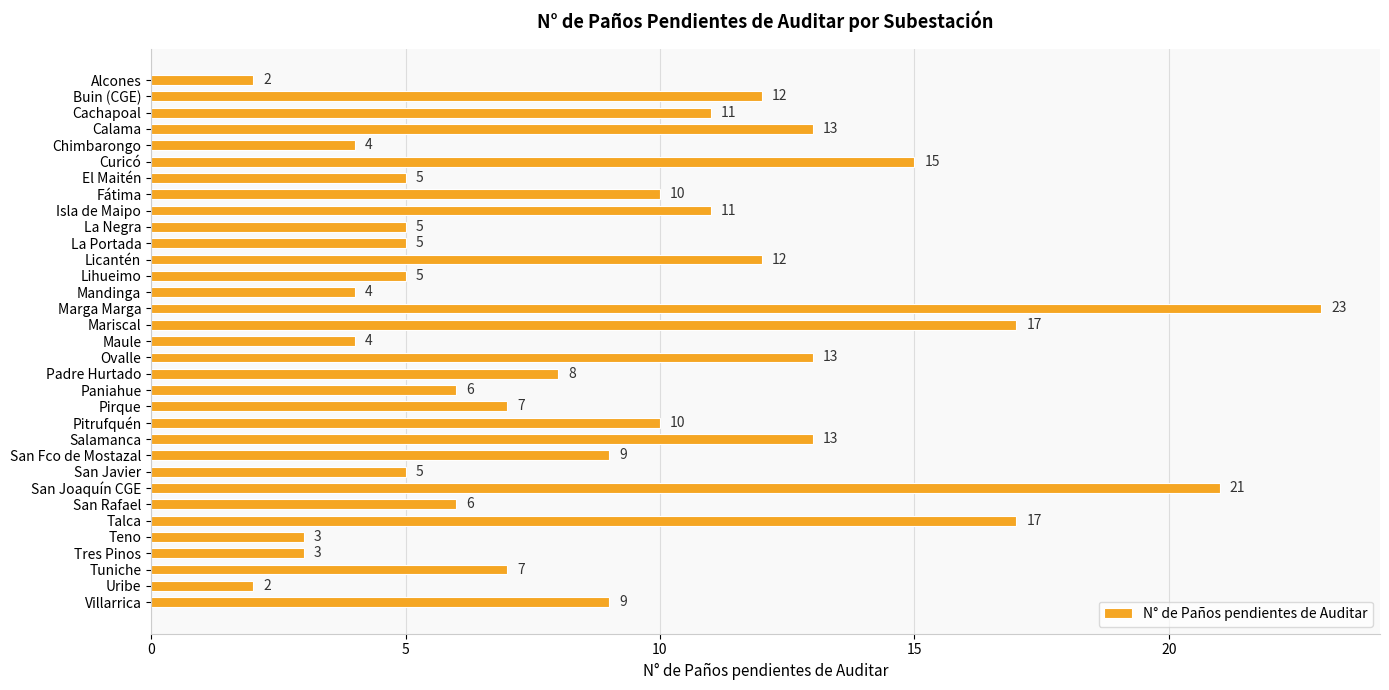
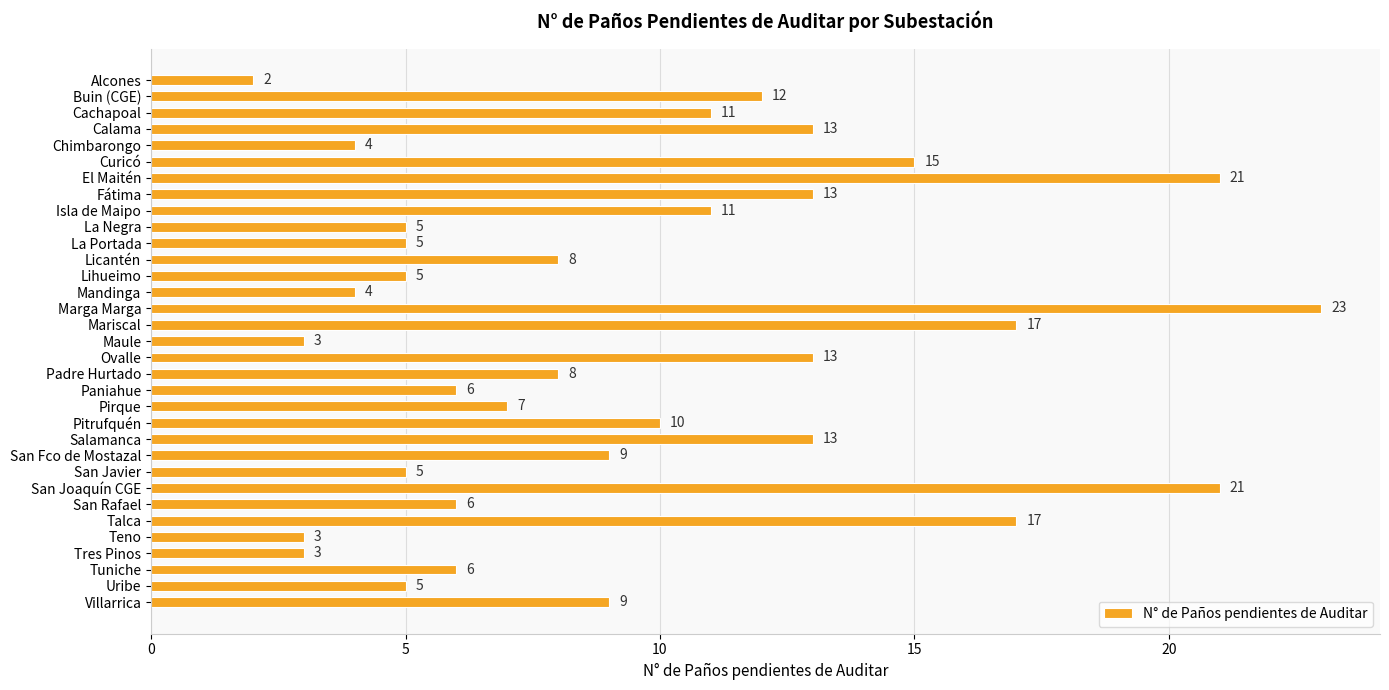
  {
    "Alcones": 2,
    "Buin (CGE)": 12,
    "Cachapoal": 11,
    "Calama": 13,
    "Chimbarongo": 4,
    "Curicó": 15,
-   "El Maitén": 5,
-   "Fátima": 10,
+   "El Maitén": 21,
+   "Fátima": 13,
    "Isla de Maipo": 11,
    "La Negra": 5,
    "La Portada": 5,
-   "Licantén": 12,
+   "Licantén": 8,
    "Lihueimo": 5,
    "Mandinga": 4,
    "Marga Marga": 23,
    "Mariscal": 17,
-   "Maule": 4,
+   "Maule": 3,
    "Ovalle": 13,
    "Padre Hurtado": 8,
    "Paniahue": 6,
    "Pirque": 7,
    "Pitrufquén": 10,
    "Salamanca": 13,
    "San Fco de Mostazal": 9,
    "San Javier": 5,
    "San Joaquín CGE": 21,
    "San Rafael": 6,
    "Talca": 17,
    "Teno": 3,
    "Tres Pinos": 3,
-   "Tuniche": 7,
-   "Uribe": 2,
+   "Tuniche": 6,
+   "Uribe": 5,
    "Villarrica": 9
  }
